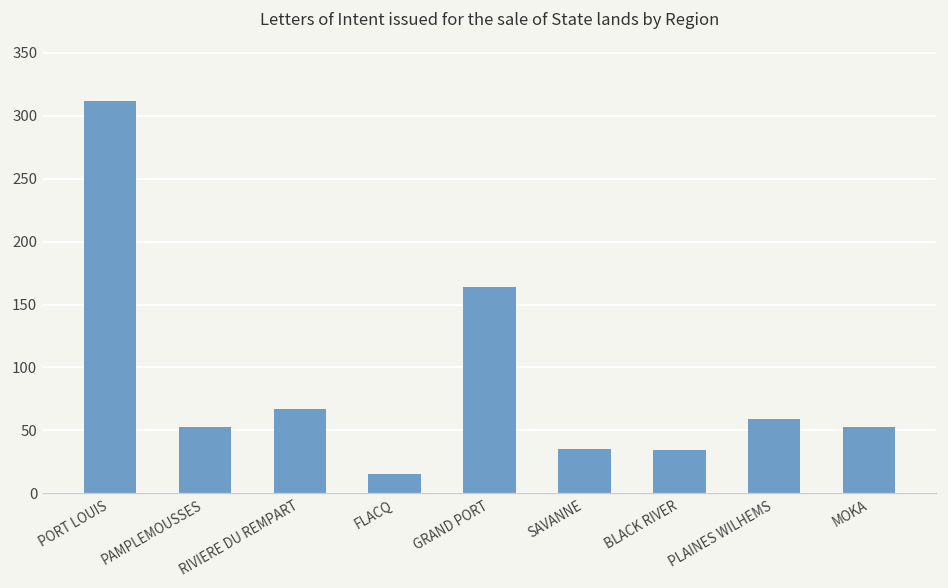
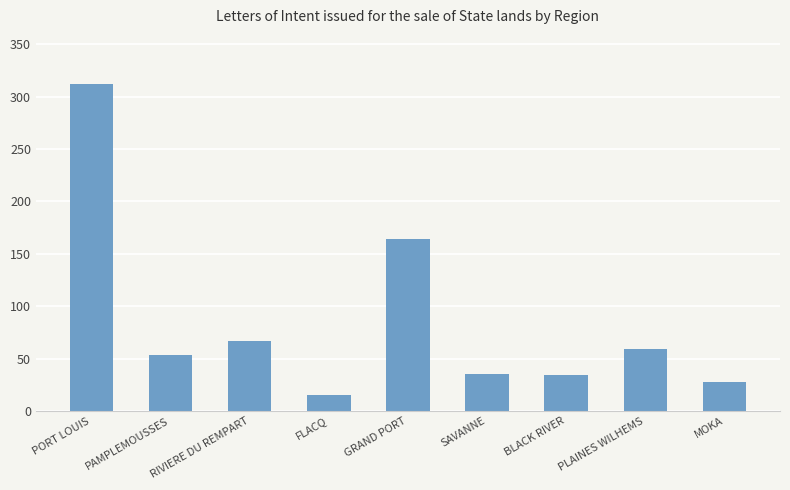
  {
    "PORT LOUIS": 312,
    "PAMPLEMOUSSES": 53,
    "RIVIERE DU REMPART": 67,
    "FLACQ": 15,
    "GRAND PORT": 164,
    "SAVANNE": 35,
    "BLACK RIVER": 34,
    "PLAINES WILHEMS": 59,
-   "MOKA": 53
+   "MOKA": 28
  }
